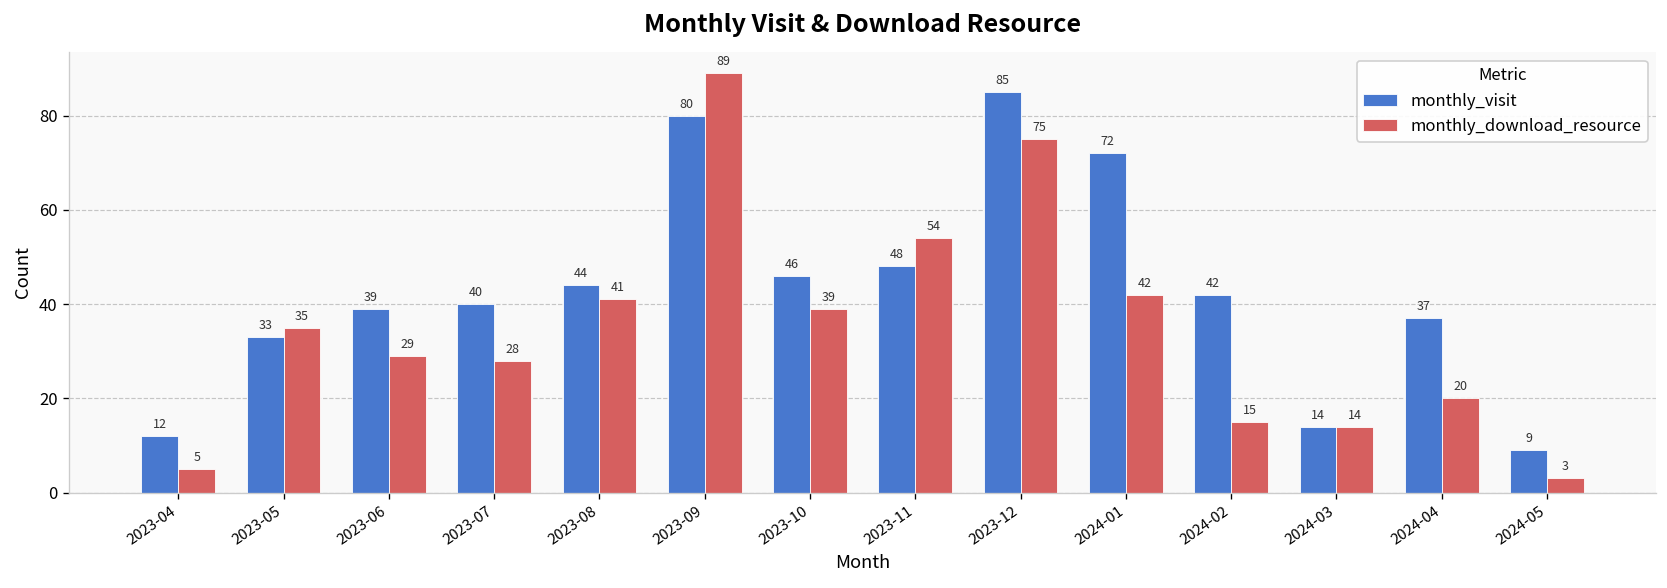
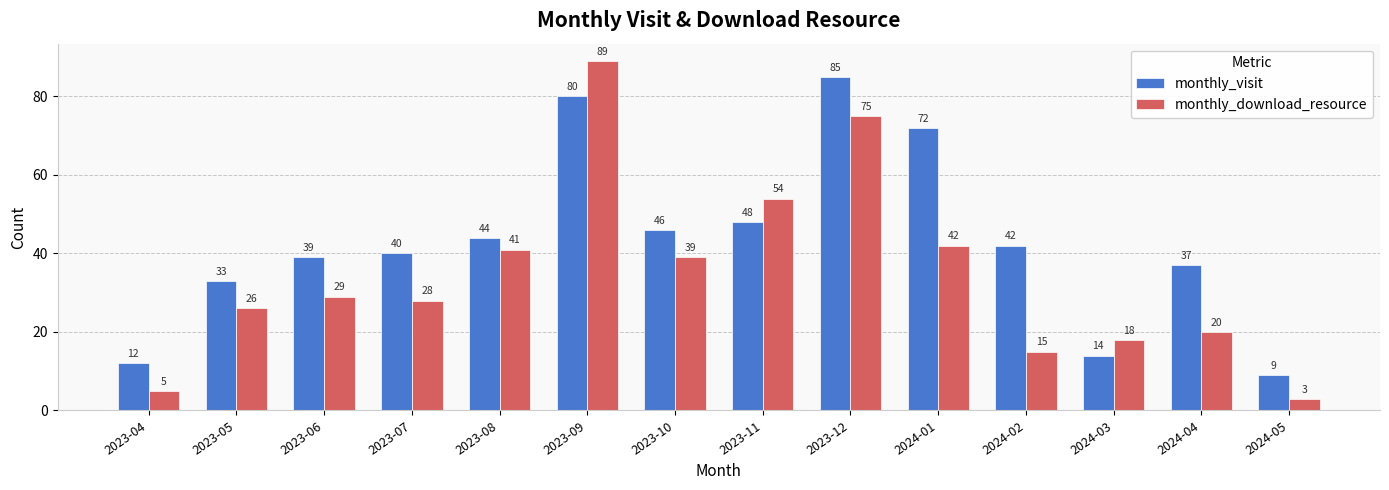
  {
    "monthly_visit": {
      "2023-04": 12,
      "2023-05": 33,
      "2023-06": 39,
      "2023-07": 40,
      "2023-08": 44,
      "2023-09": 80,
      "2023-10": 46,
      "2023-11": 48,
      "2023-12": 85,
      "2024-01": 72,
      "2024-02": 42,
      "2024-03": 14,
      "2024-04": 37,
      "2024-05": 9
    },
    "monthly_download_resource": {
      "2023-04": 5,
-     "2023-05": 35,
+     "2023-05": 26,
      "2023-06": 29,
      "2023-07": 28,
      "2023-08": 41,
      "2023-09": 89,
      "2023-10": 39,
      "2023-11": 54,
      "2023-12": 75,
      "2024-01": 42,
      "2024-02": 15,
-     "2024-03": 14,
+     "2024-03": 18,
      "2024-04": 20,
      "2024-05": 3
    }
  }
